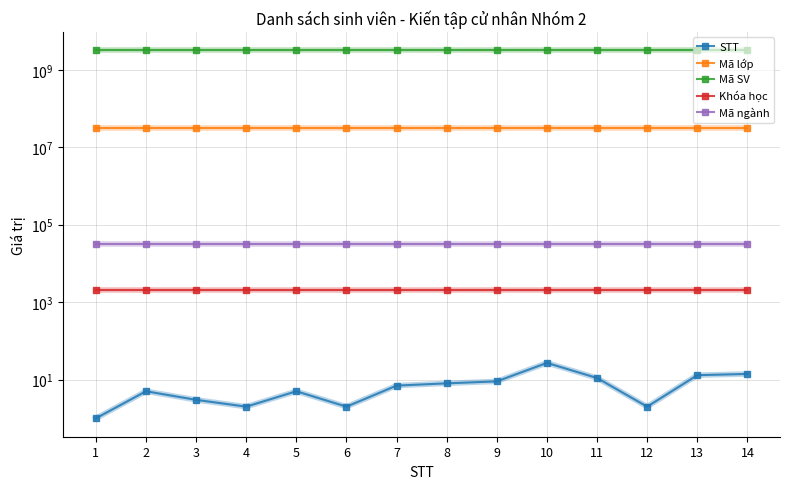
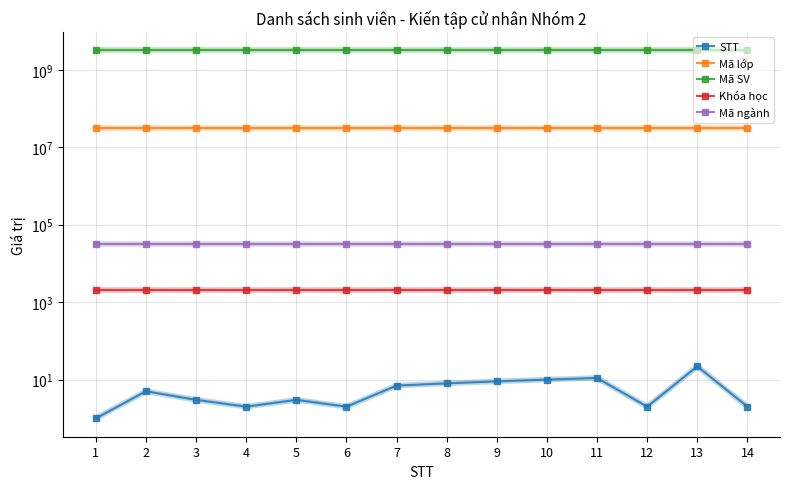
  {
    "STT": {
      "1": 1,
      "2": 5,
      "3": 3,
      "4": 2,
-     "5": 5,
+     "5": 3,
      "6": 2,
      "7": 7,
      "8": 8,
      "9": 9,
-     "10": 30,
+     "10": 10,
      "11": 11,
      "12": 2,
-     "13": 13,
-     "14": 14
+     "13": 20,
+     "14": 2
    },
    "Mã lớp": {
      "1": 30000000,
      "2": 30000000,
      "3": 30000000,
      "4": 30000000,
      "5": 30000000,
      "6": 30000000,
      "7": 30000000,
      "8": 30000000,
      "9": 30000000,
      "10": 30000000,
      "11": 30000000,
      "12": 30000000,
      "13": 30000000,
      "14": 30000000
    },
    "Mã SV": {
      "1": 3000000000,
      "2": 3000000000,
      "3": 3000000000,
      "4": 3000000000,
      "5": 3000000000,
      "6": 3000000000,
      "7": 3000000000,
      "8": 3000000000,
      "9": 3000000000,
      "10": 3000000000,
      "11": 3000000000,
      "12": 3000000000
    },
    "Khóa học": {
      "1": 2000,
      "2": 2000,
      "3": 2000,
      "4": 2000,
      "5": 2000,
      "6": 2000,
      "7": 2000,
      "8": 2000,
      "9": 2000,
      "10": 2000,
      "11": 2000,
      "12": 2000,
      "13": 2000,
      "14": 2000
    },
    "Mã ngành": {
      "1": 30000,
      "2": 30000,
      "3": 30000,
      "4": 30000,
      "5": 30000,
      "6": 30000,
      "7": 30000,
      "8": 30000,
      "9": 30000,
      "10": 30000,
      "11": 30000,
      "12": 30000,
      "13": 30000,
      "14": 30000
    }
  }
